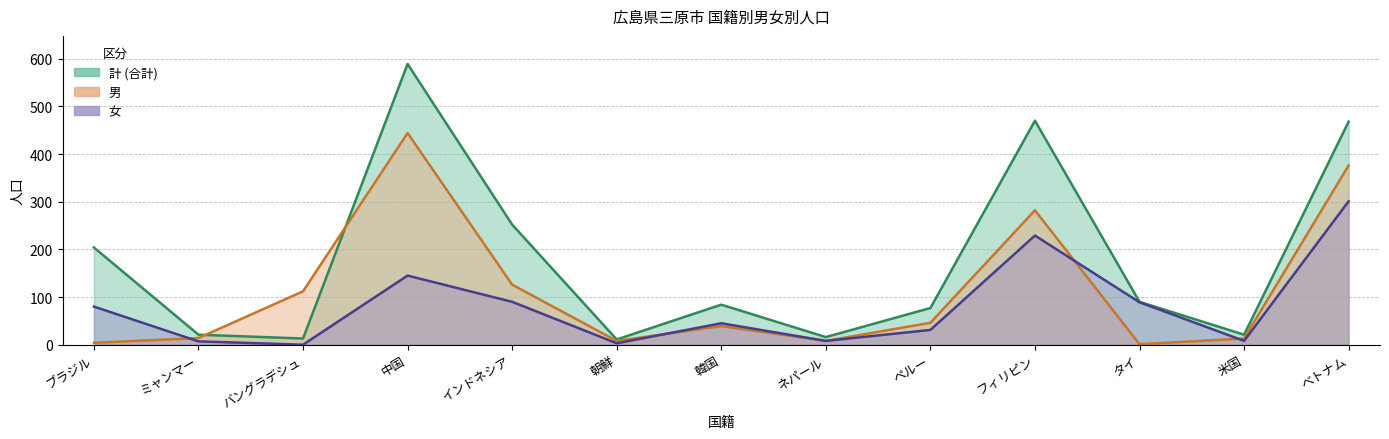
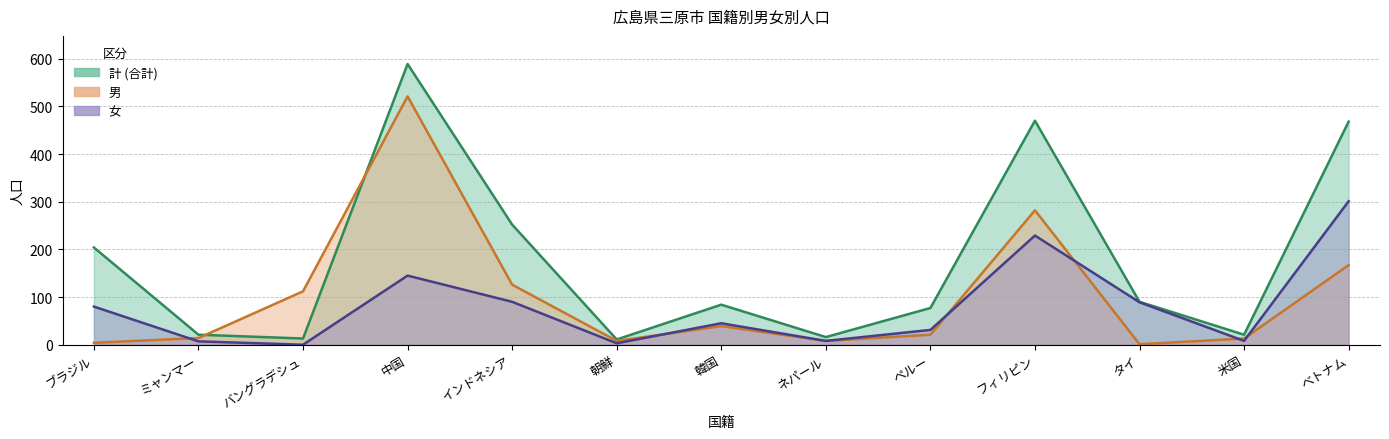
  {
    "男": {
      "ブラジル": 0,
      "ミャンマー": 10,
      "バングラデシュ": 110,
-     "中国": 440,
+     "中国": 520,
      "インドネシア": 130,
      "韓国": 40,
-     "ペルー": 50,
+     "ペルー": 20,
      "フィリピン": 280,
      "タイ": 0,
-     "ベトナム": 380
+     "ベトナム": 170
    }
  }
